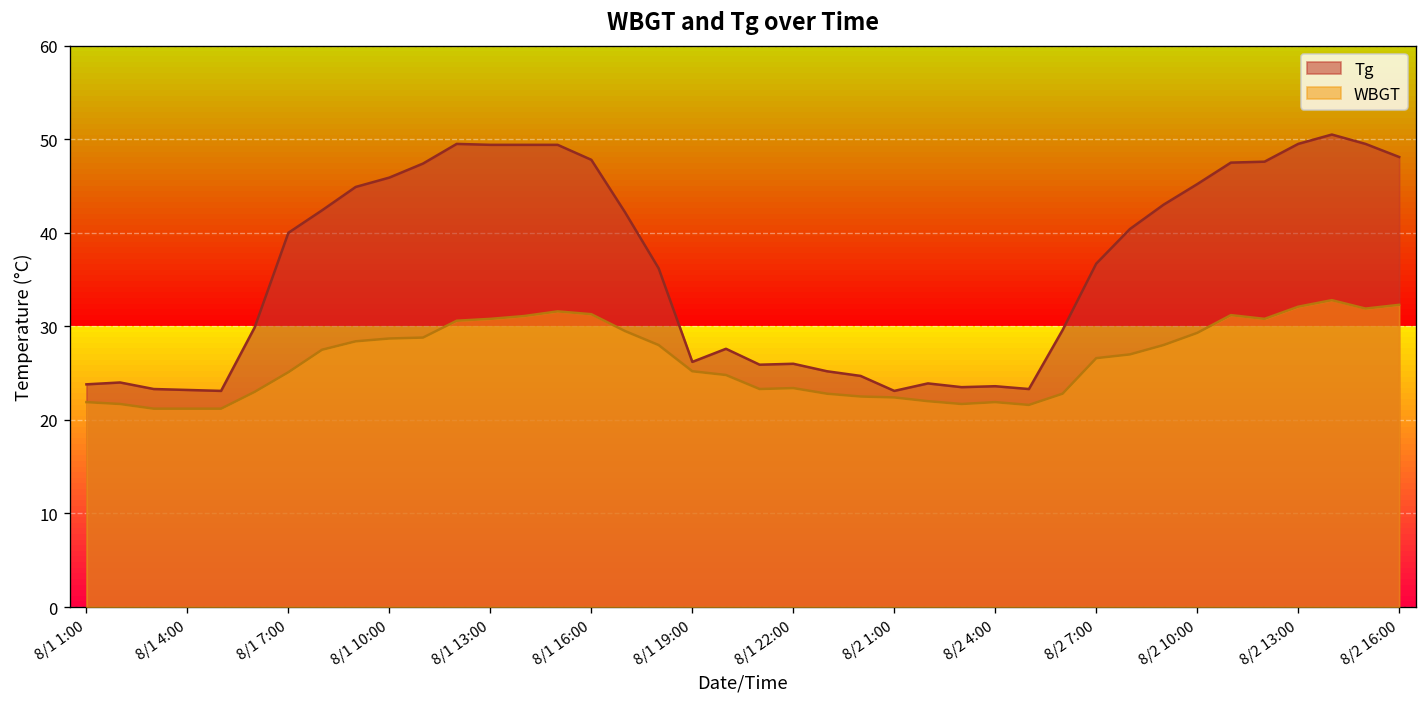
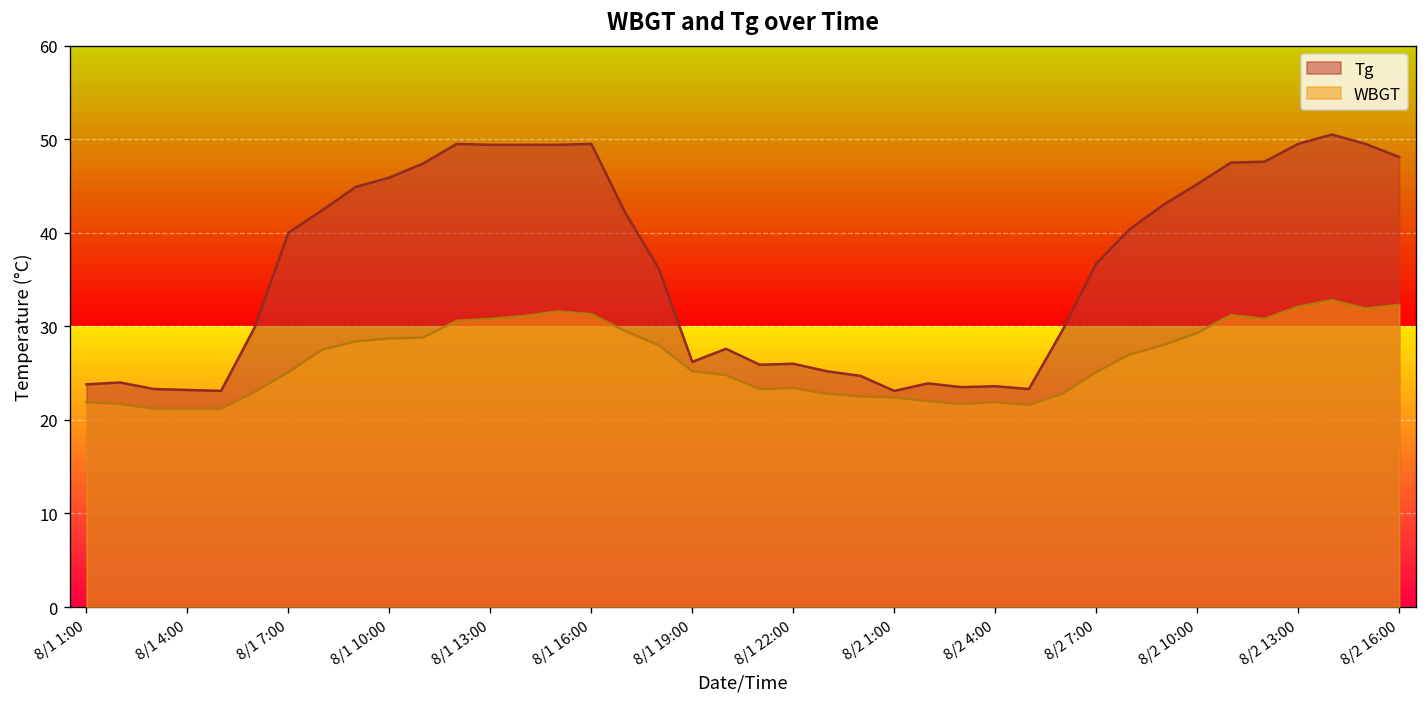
  {
    "Tg": {
      "8/1 1:00": 24,
      "8/1 4:00": 23,
      "8/1 7:00": 40,
      "8/1 10:00": 46,
      "8/1 13:00": 49,
-     "8/1 16:00": 48,
+     "8/1 16:00": 50,
      "8/1 19:00": 26,
      "8/1 22:00": 26,
      "8/2 1:00": 23,
      "8/2 4:00": 24,
      "8/2 7:00": 37,
      "8/2 10:00": 45,
      "8/2 13:00": 50,
      "8/2 16:00": 48
    },
    "WBGT": {
      "8/1 1:00": 22,
      "8/1 4:00": 21,
      "8/1 7:00": 25,
      "8/1 10:00": 29,
      "8/1 13:00": 31,
      "8/1 16:00": 31,
      "8/1 19:00": 25,
      "8/1 22:00": 23,
      "8/2 1:00": 22,
      "8/2 4:00": 22,
-     "8/2 7:00": 27,
+     "8/2 7:00": 25,
      "8/2 10:00": 29,
      "8/2 13:00": 32,
      "8/2 16:00": 32
    }
  }
